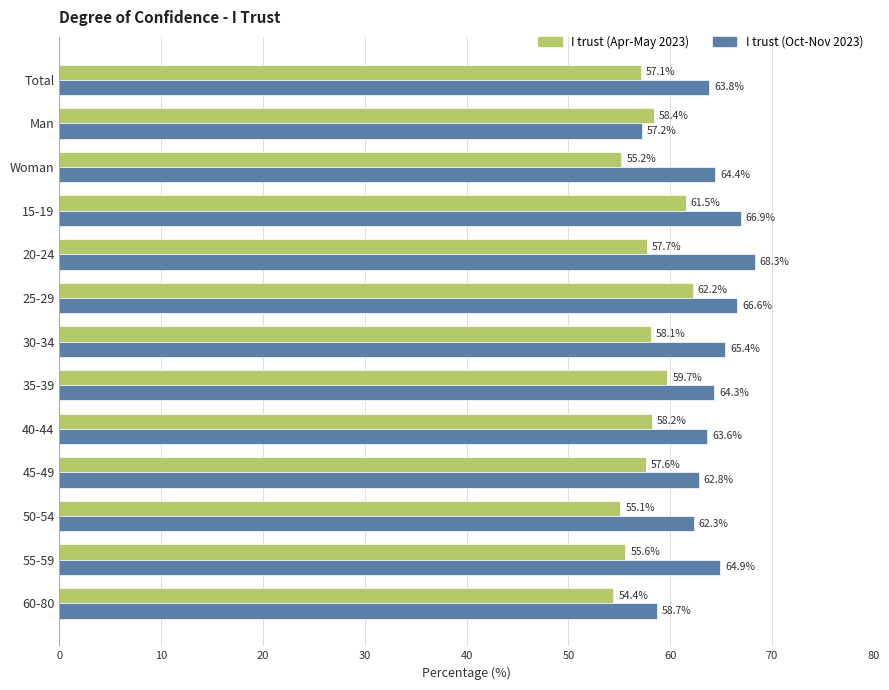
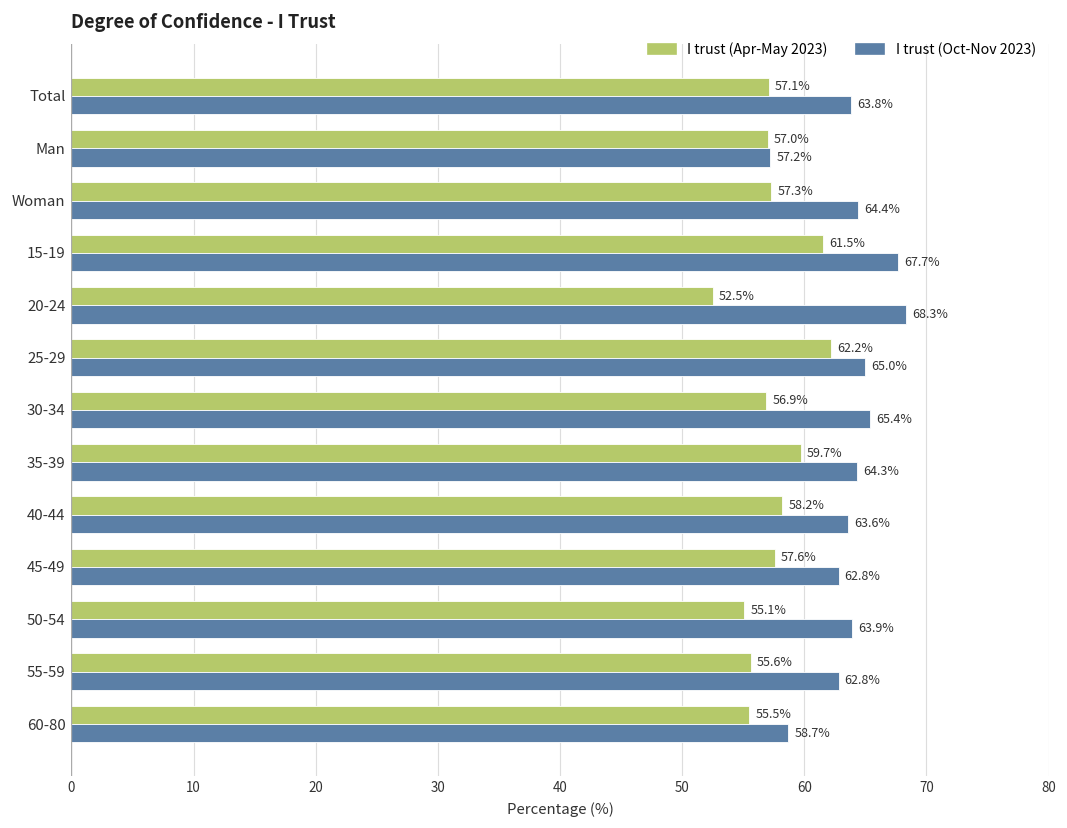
  {
    "I trust (Apr-May 2023)": {
      "Total": "57.1%",
-     "Man": "58.4%",
-     "Woman": "55.2%",
+     "Man": "57.0%",
+     "Woman": "57.3%",
      "15-19": "61.5%",
-     "20-24": "57.7%",
+     "20-24": "52.5%",
      "25-29": "62.2%",
-     "30-34": "58.1%",
+     "30-34": "56.9%",
      "35-39": "59.7%",
      "40-44": "58.2%",
      "45-49": "57.6%",
      "50-54": "55.1%",
      "55-59": "55.6%",
-     "60-80": "54.4%"
+     "60-80": "55.5%"
    },
    "I trust (Oct-Nov 2023)": {
      "Total": "63.8%",
      "Man": "57.2%",
      "Woman": "64.4%",
-     "15-19": "66.9%",
+     "15-19": "67.7%",
      "20-24": "68.3%",
-     "25-29": "66.6%",
+     "25-29": "65.0%",
      "30-34": "65.4%",
      "35-39": "64.3%",
      "40-44": "63.6%",
      "45-49": "62.8%",
-     "50-54": "62.3%",
-     "55-59": "64.9%",
+     "50-54": "63.9%",
+     "55-59": "62.8%",
      "60-80": "58.7%"
    }
  }
